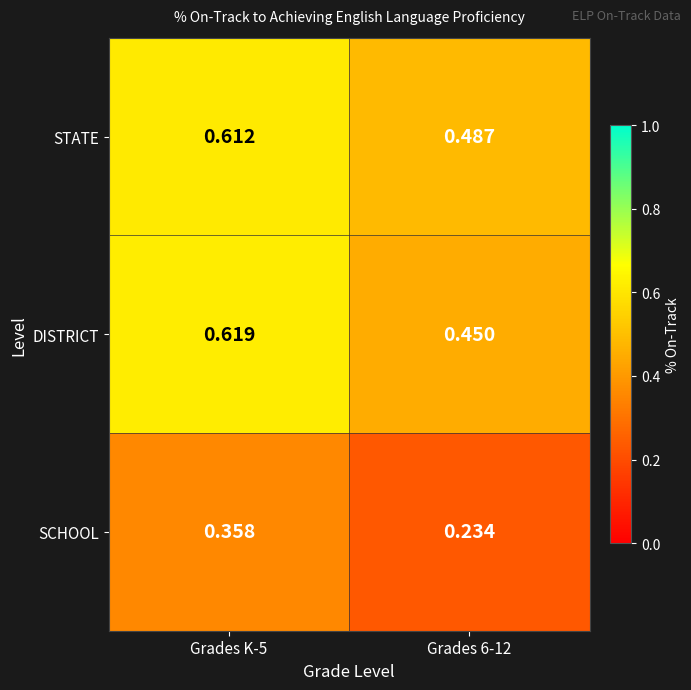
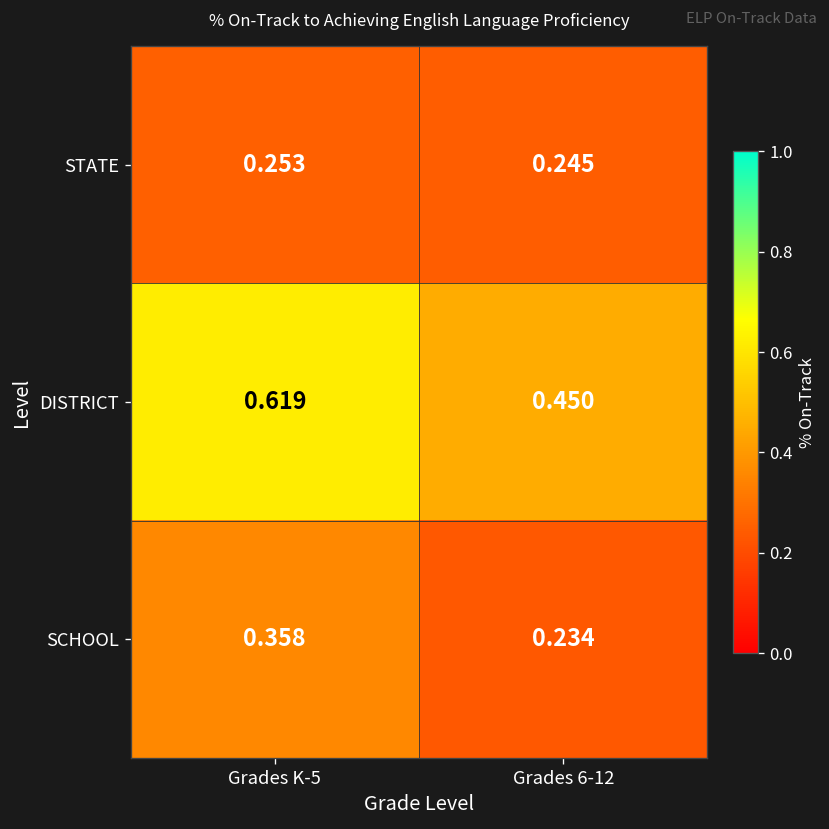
  {
    "STATE": {
-     "Grades K-5": 0.612,
-     "Grades 6-12": 0.487
+     "Grades K-5": 0.253,
+     "Grades 6-12": 0.245
    },
    "DISTRICT": {
      "Grades K-5": 0.619,
      "Grades 6-12": 0.450
    },
    "SCHOOL": {
      "Grades K-5": 0.358,
      "Grades 6-12": 0.234
    }
  }
